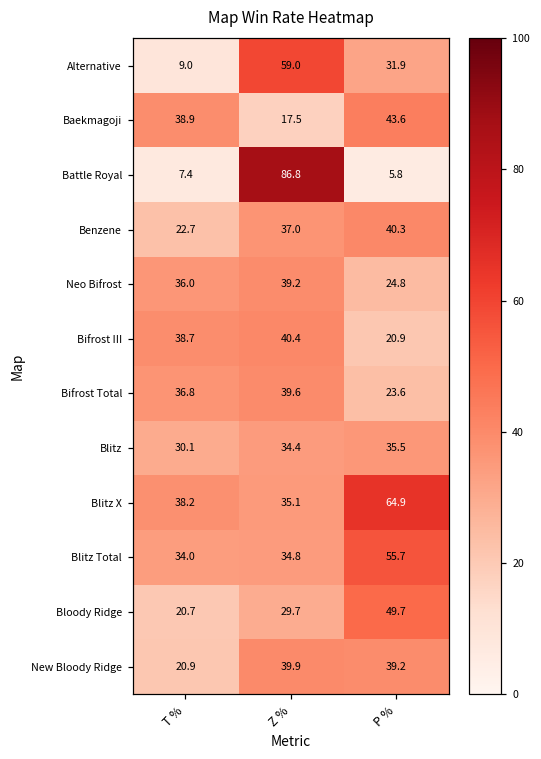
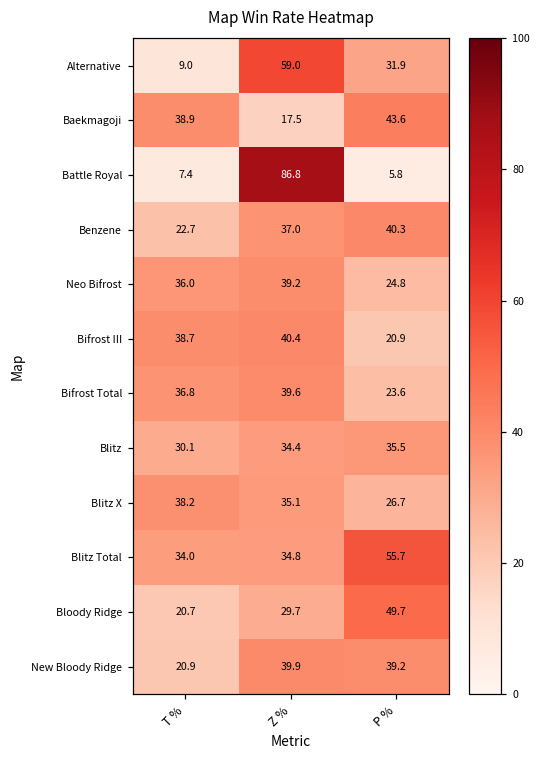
  {
    "Alternative": {
      "T %": 9.0,
      "Z %": 59.0,
      "P %": 31.9
    },
    "Baekmagoji": {
      "T %": 38.9,
      "Z %": 17.5,
      "P %": 43.6
    },
    "Battle Royal": {
      "T %": 7.4,
      "Z %": 86.8,
      "P %": 5.8
    },
    "Benzene": {
      "T %": 22.7,
      "Z %": 37.0,
      "P %": 40.3
    },
    "Neo Bifrost": {
      "T %": 36.0,
      "Z %": 39.2,
      "P %": 24.8
    },
    "Bifrost III": {
      "T %": 38.7,
      "Z %": 40.4,
      "P %": 20.9
    },
    "Bifrost Total": {
      "T %": 36.8,
      "Z %": 39.6,
      "P %": 23.6
    },
    "Blitz": {
      "T %": 30.1,
      "Z %": 34.4,
      "P %": 35.5
    },
    "Blitz X": {
      "T %": 38.2,
      "Z %": 35.1,
-     "P %": 64.9
+     "P %": 26.7
    },
    "Blitz Total": {
      "T %": 34.0,
      "Z %": 34.8,
      "P %": 55.7
    },
    "Bloody Ridge": {
      "T %": 20.7,
      "Z %": 29.7,
      "P %": 49.7
    },
    "New Bloody Ridge": {
      "T %": 20.9,
      "Z %": 39.9,
      "P %": 39.2
    }
  }
